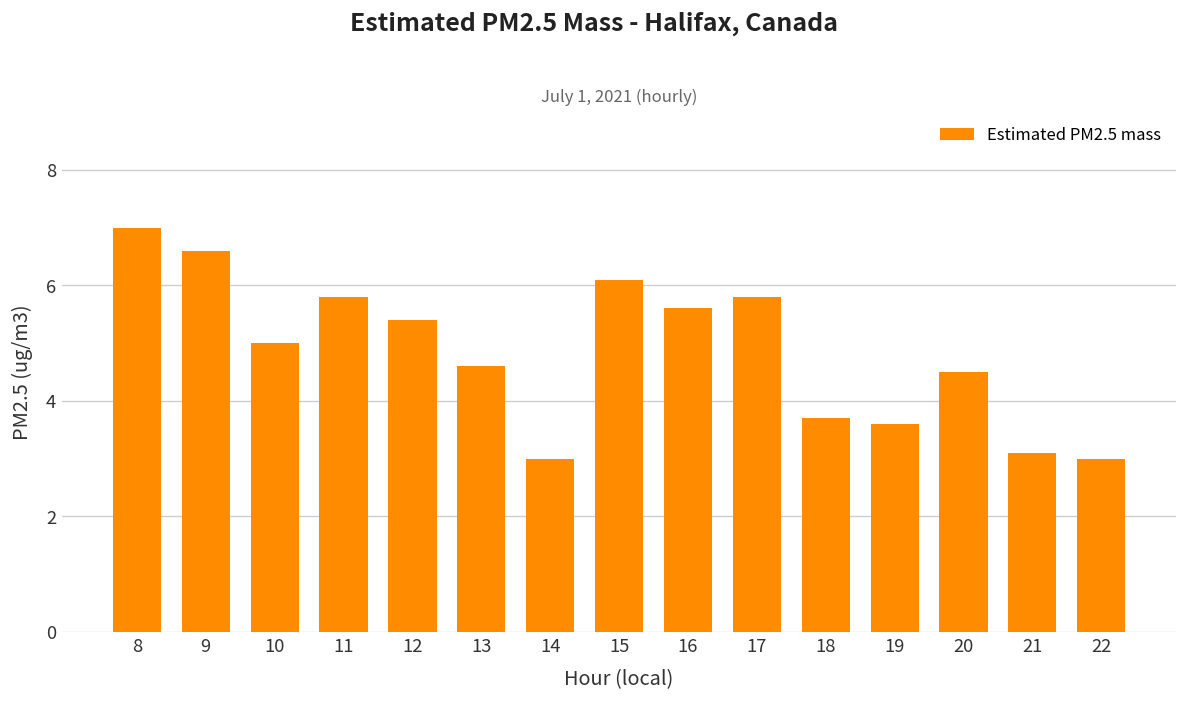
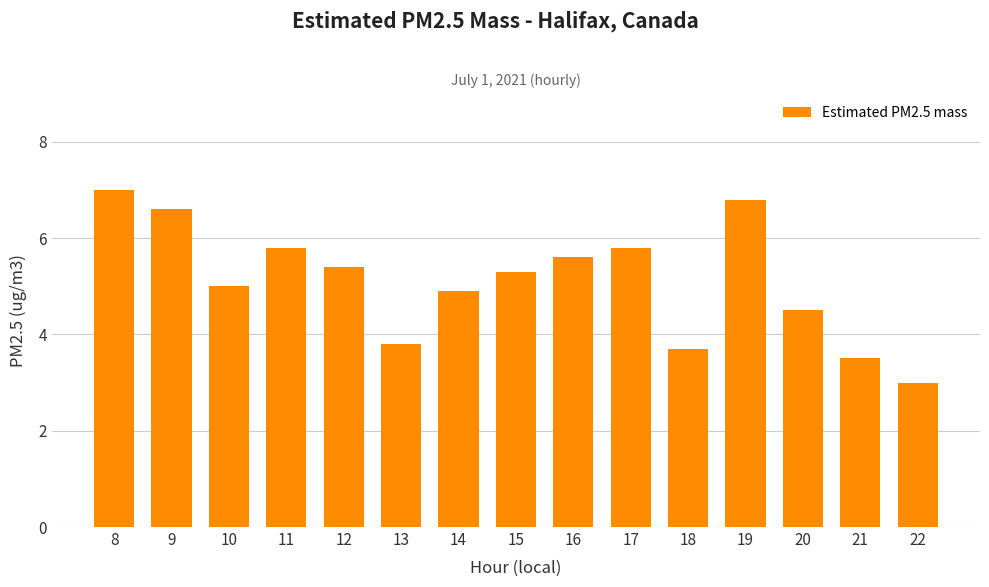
  {
    "8": 7.0,
    "9": 6.6,
    "10": 5.0,
    "11": 5.8,
    "12": 5.4,
-   "13": 4.6,
-   "14": 3.0,
-   "15": 6.1,
+   "13": 3.8,
+   "14": 4.9,
+   "15": 5.3,
    "16": 5.6,
    "17": 5.8,
    "18": 3.7,
-   "19": 3.6,
+   "19": 6.8,
    "20": 4.5,
-   "21": 3.1,
+   "21": 3.5,
    "22": 3.0
  }
